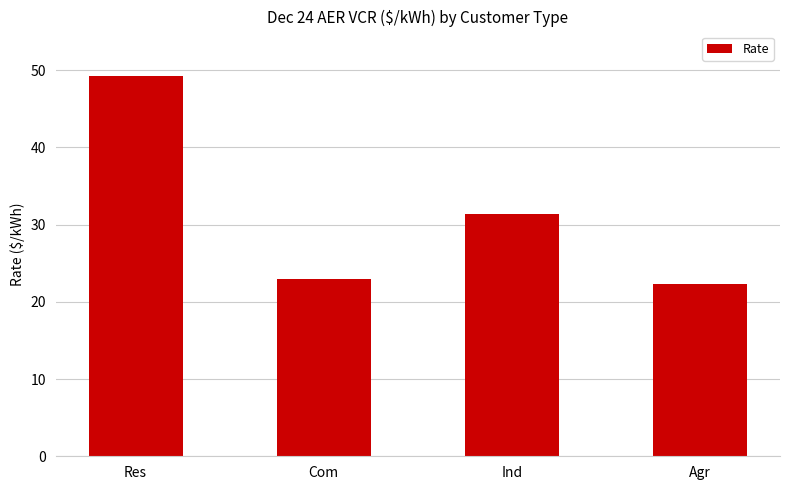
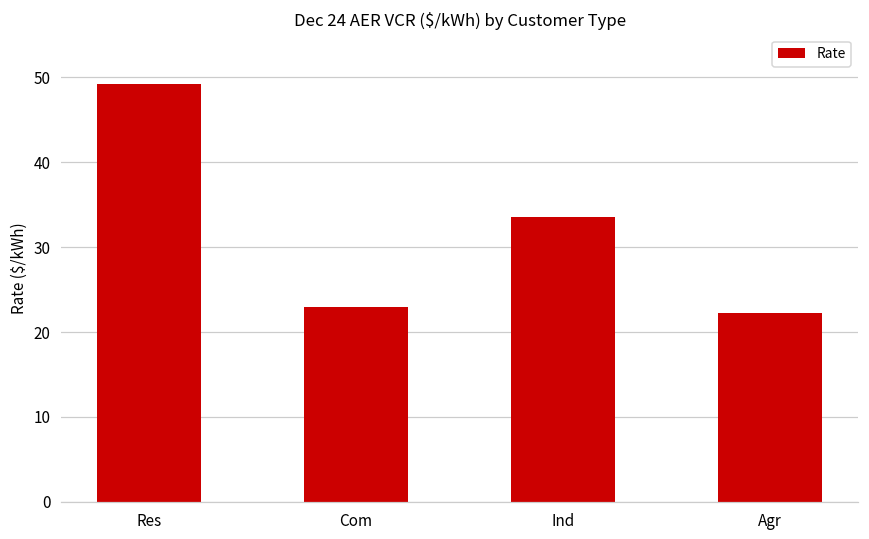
  {
    "Res": 49,
    "Com": 23,
-   "Ind": 31,
+   "Ind": 33,
    "Agr": 22
  }
